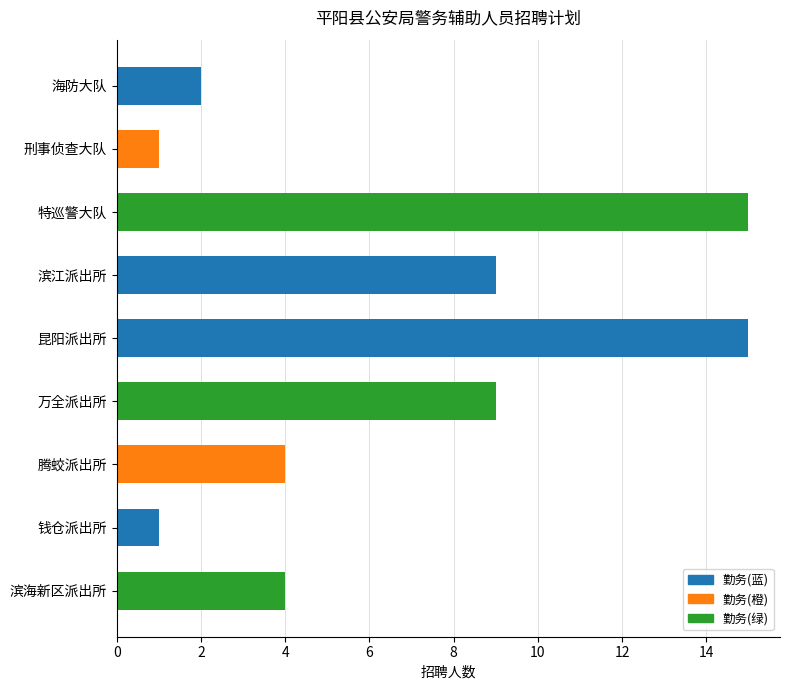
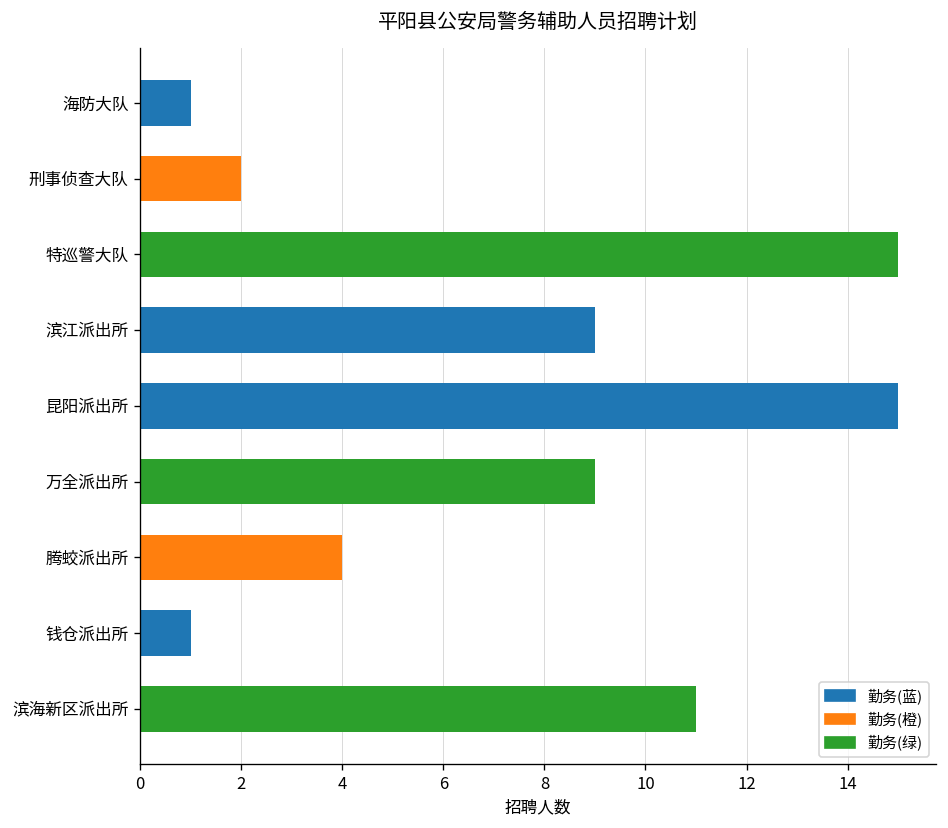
  {
-   "海防大队": 2,
-   "刑事侦查大队": 1,
+   "海防大队": 1,
+   "刑事侦查大队": 2,
    "特巡警大队": 15,
    "滨江派出所": 9,
    "昆阳派出所": 15,
    "万全派出所": 9,
    "腾蛟派出所": 4,
    "钱仓派出所": 1,
-   "滨海新区派出所": 4
+   "滨海新区派出所": 11
  }
